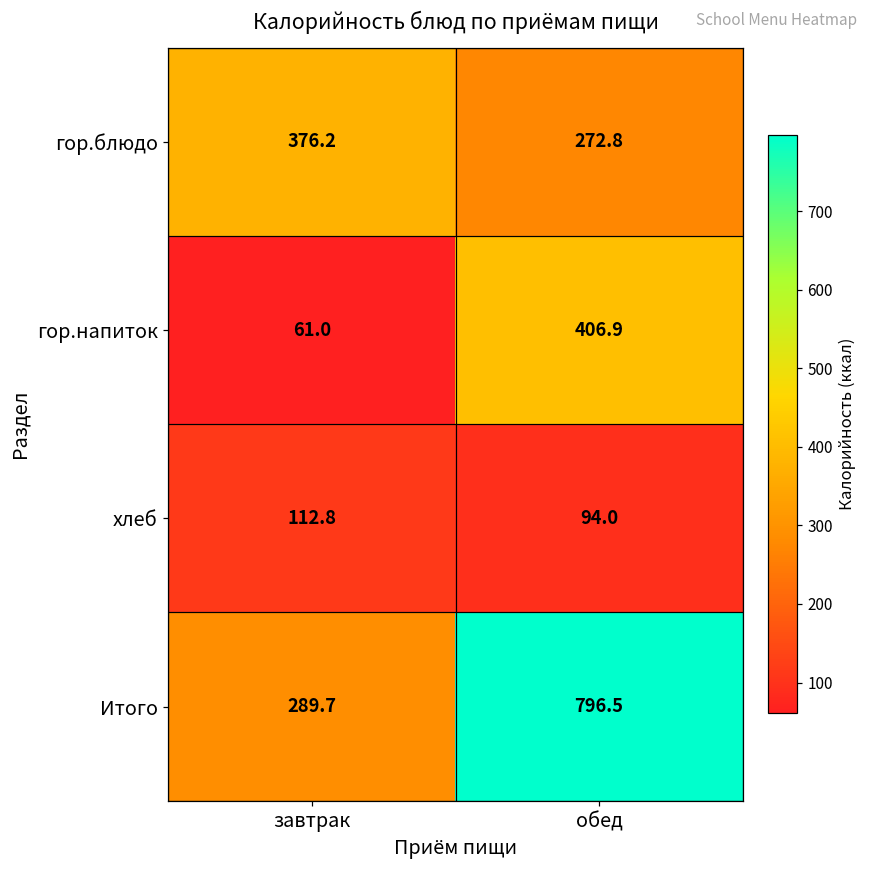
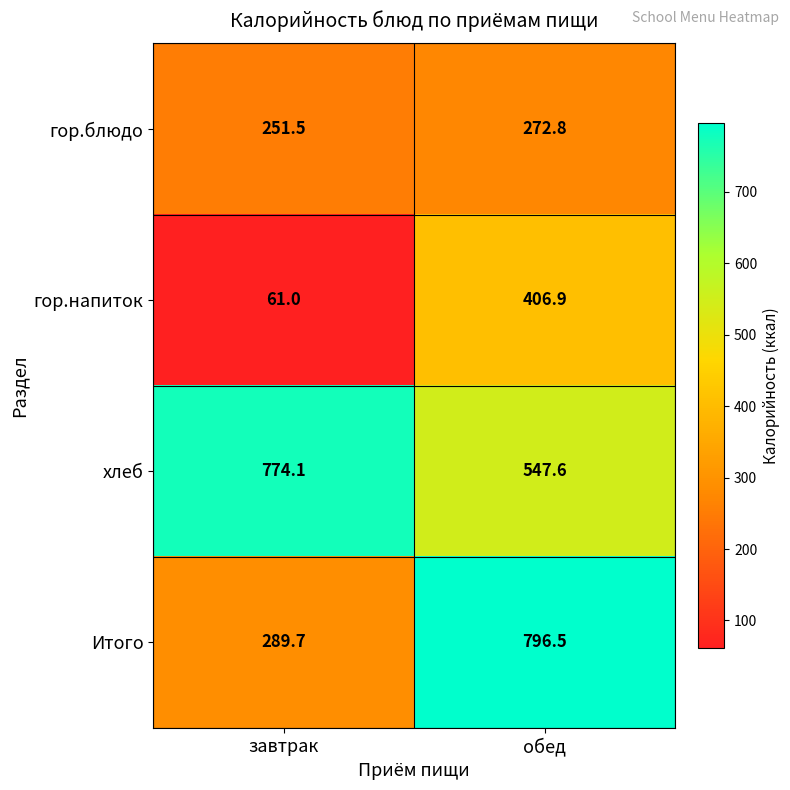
  {
    "гор.блюдо": {
-     "завтрак": 376.2,
+     "завтрак": 251.5,
      "обед": 272.8
    },
    "гор.напиток": {
      "завтрак": 61.0,
      "обед": 406.9
    },
    "хлеб": {
-     "завтрак": 112.8,
-     "обед": 94.0
+     "завтрак": 774.1,
+     "обед": 547.6
    },
    "Итого": {
      "завтрак": 289.7,
      "обед": 796.5
    }
  }
